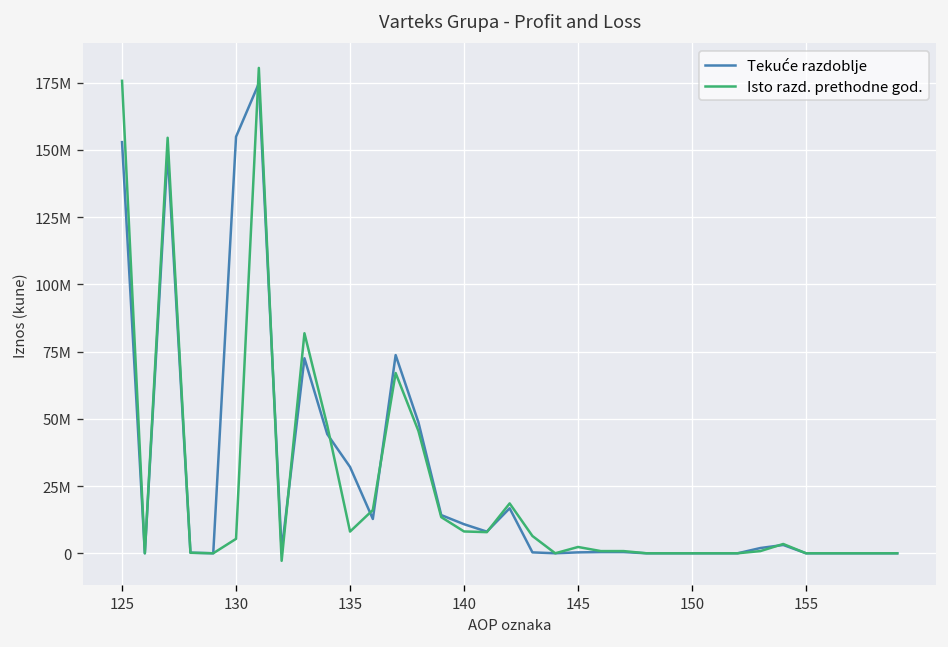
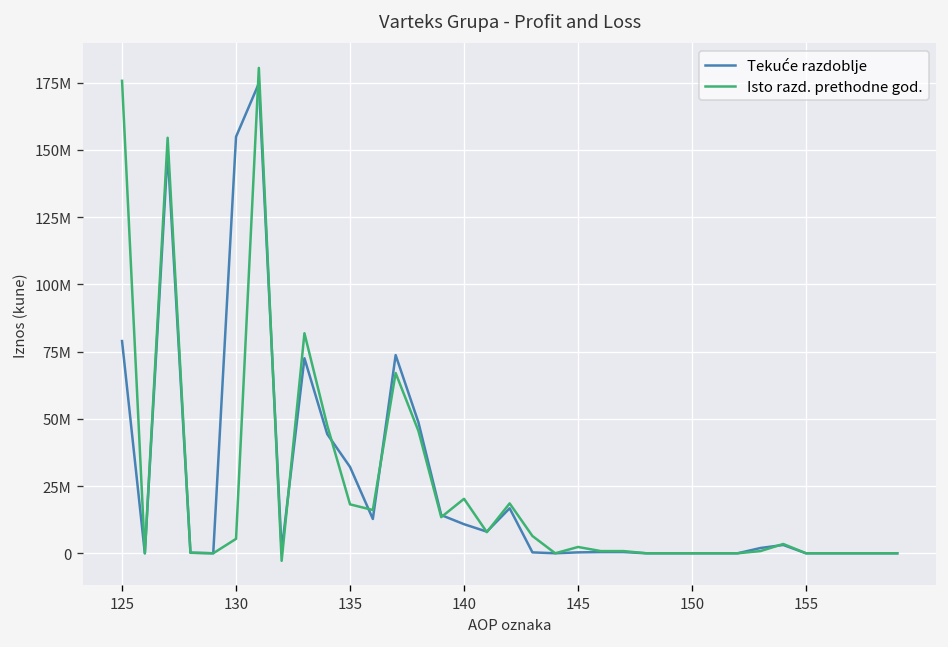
  {
    "Tekuće razdoblje": {
-     "125": 153000000,
+     "125": 79000000,
      "130": 155000000,
      "135": 32000000,
      "140": 11000000,
      "145": 0
    },
    "Isto razd. prethodne god.": {
      "125": 176000000,
      "130": 5000000,
-     "135": 8000000,
-     "140": 8000000,
+     "135": 18000000,
+     "140": 20000000,
      "145": 2000000
    }
  }
